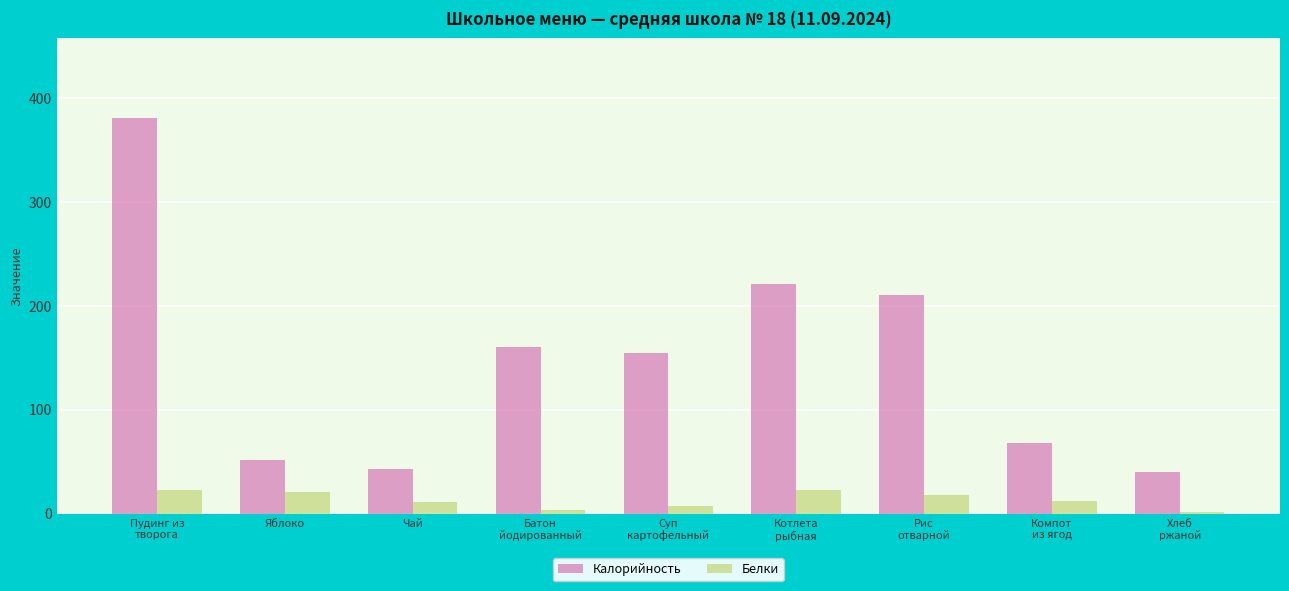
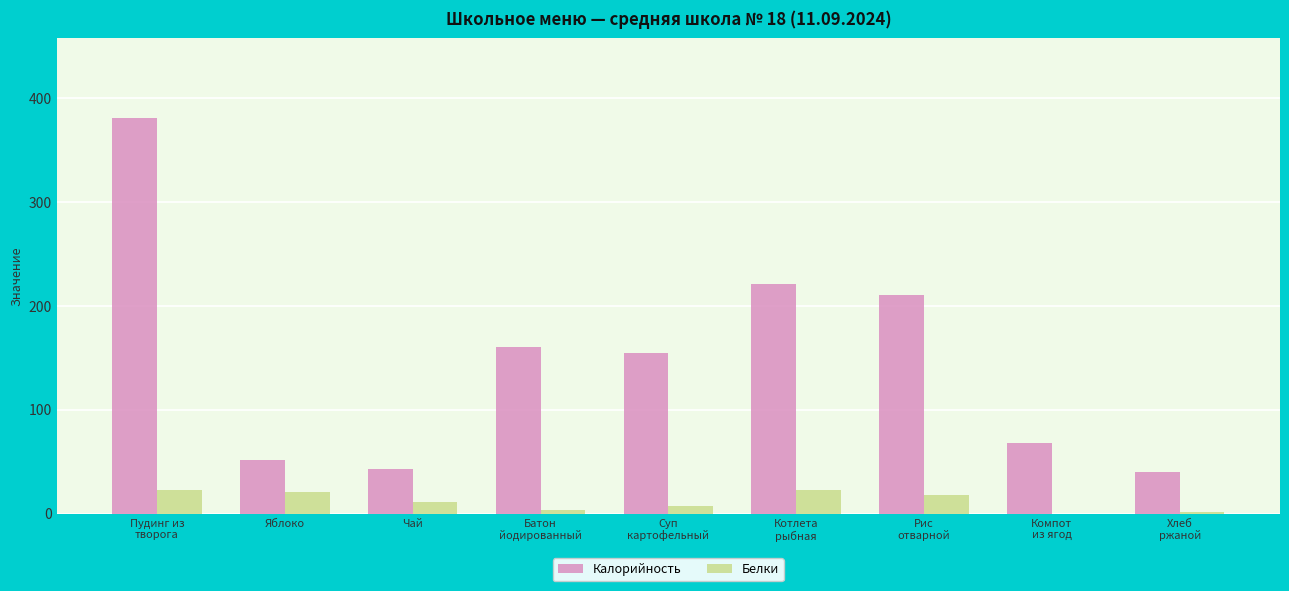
  {
    "Калорийность": {
      "Пудинг из творога": 381,
      "Яблоко": 52,
      "Чай": 43,
      "Батон йодированный": 161,
      "Суп картофельный": 155,
      "Котлета рыбная": 221,
      "Рис отварной": 211,
      "Компот из ягод": 68,
      "Хлеб ржаной": 40
    },
    "Белки": {
      "Пудинг из творога": 23,
      "Яблоко": 21,
      "Чай": 11,
      "Батон йодированный": 3,
      "Суп картофельный": 7,
      "Котлета рыбная": 23,
      "Рис отварной": 18,
-     "Компот из ягод": 12
+     "Компот из ягод": 0
    }
  }
